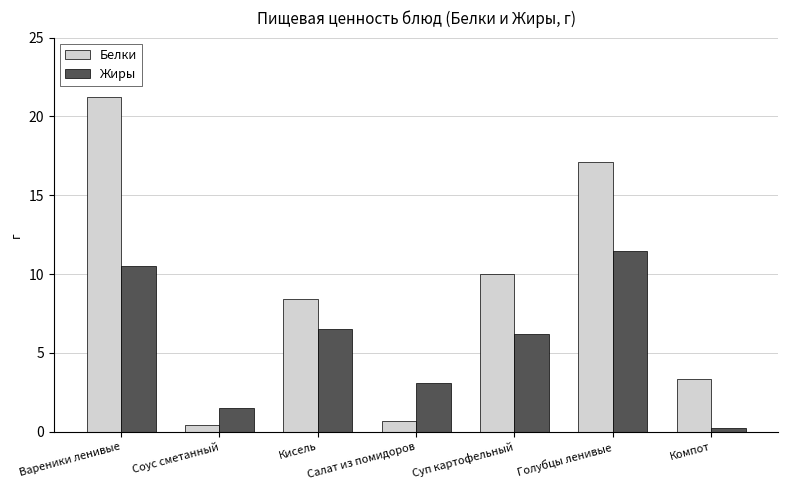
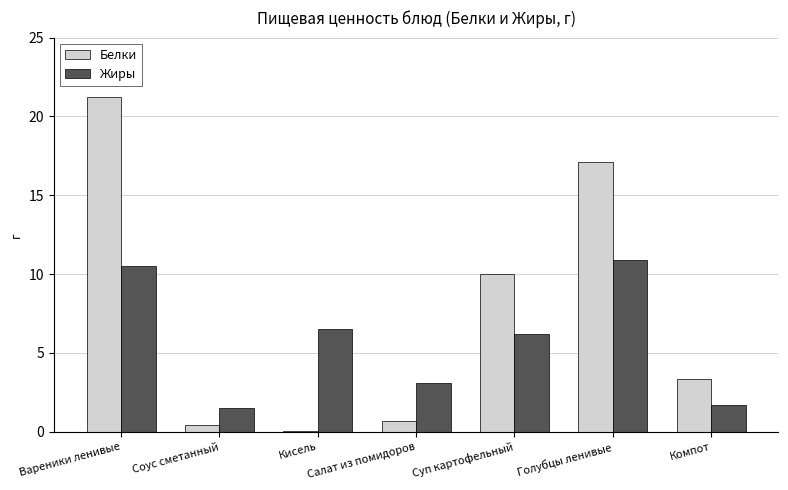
  {
    "Белки": {
      "Вареники ленивые": 21.2,
      "Соус сметанный": 0.4,
-     "Кисель": 8.4,
+     "Кисель": 0.0,
      "Салат из помидоров": 0.7,
      "Суп картофельный": 10.0,
      "Голубцы ленивые": 17.1,
      "Компот": 3.4
    },
    "Жиры": {
      "Вареники ленивые": 10.5,
      "Соус сметанный": 1.5,
      "Кисель": 6.5,
      "Салат из помидоров": 3.1,
      "Суп картофельный": 6.2,
-     "Голубцы ленивые": 11.5,
-     "Компот": 0.2
+     "Голубцы ленивые": 10.9,
+     "Компот": 1.7
    }
  }
